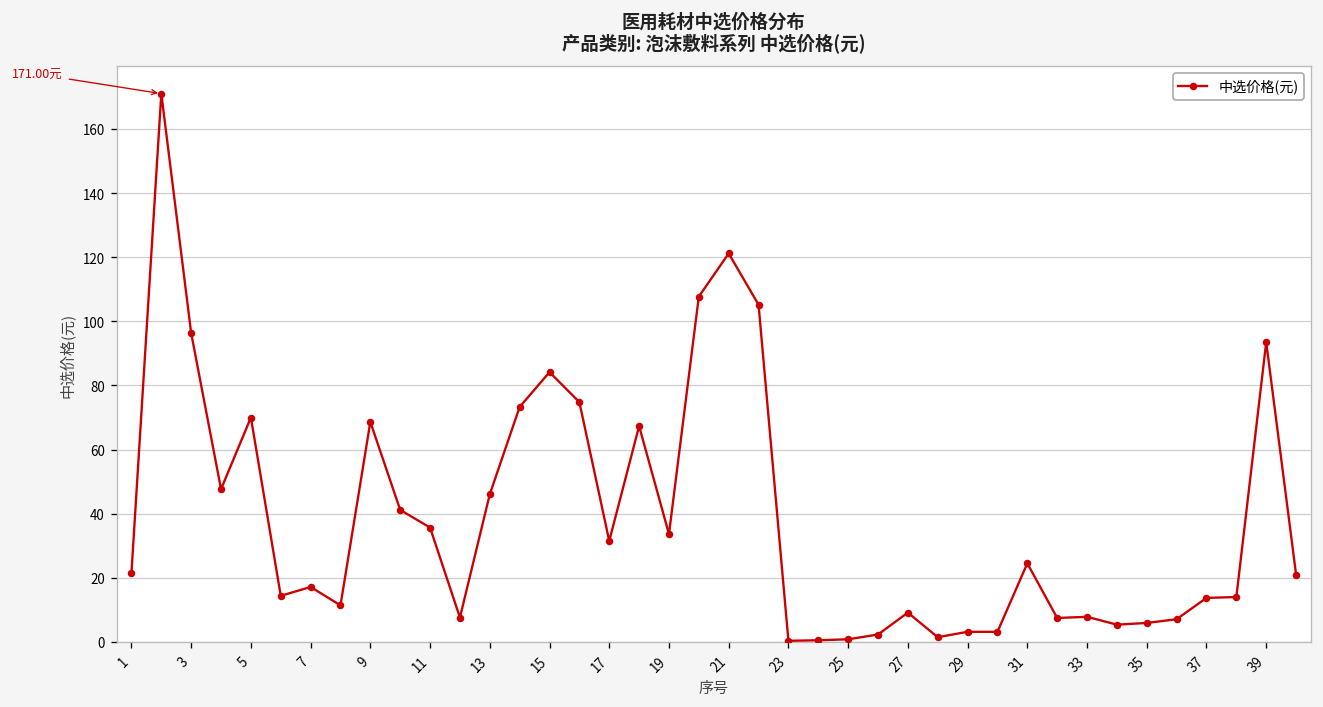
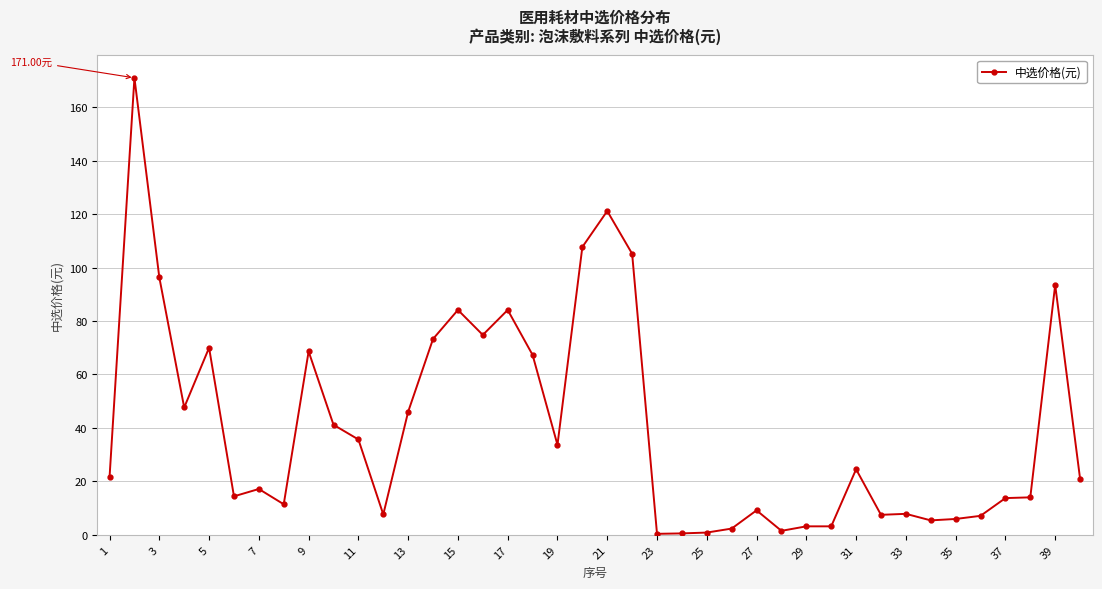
  {
    "1": 22,
    "3": 96,
    "5": 70,
    "7": 17,
    "9": 69,
    "11": 36,
    "13": 46,
    "15": 84,
-   "17": 32,
+   "17": 84,
    "19": 34,
    "21": 121,
    "23": 0,
    "25": 1,
    "27": 9,
    "29": 3,
    "31": 25,
    "33": 8,
    "35": 6,
    "37": 14,
    "39": 94
  }
